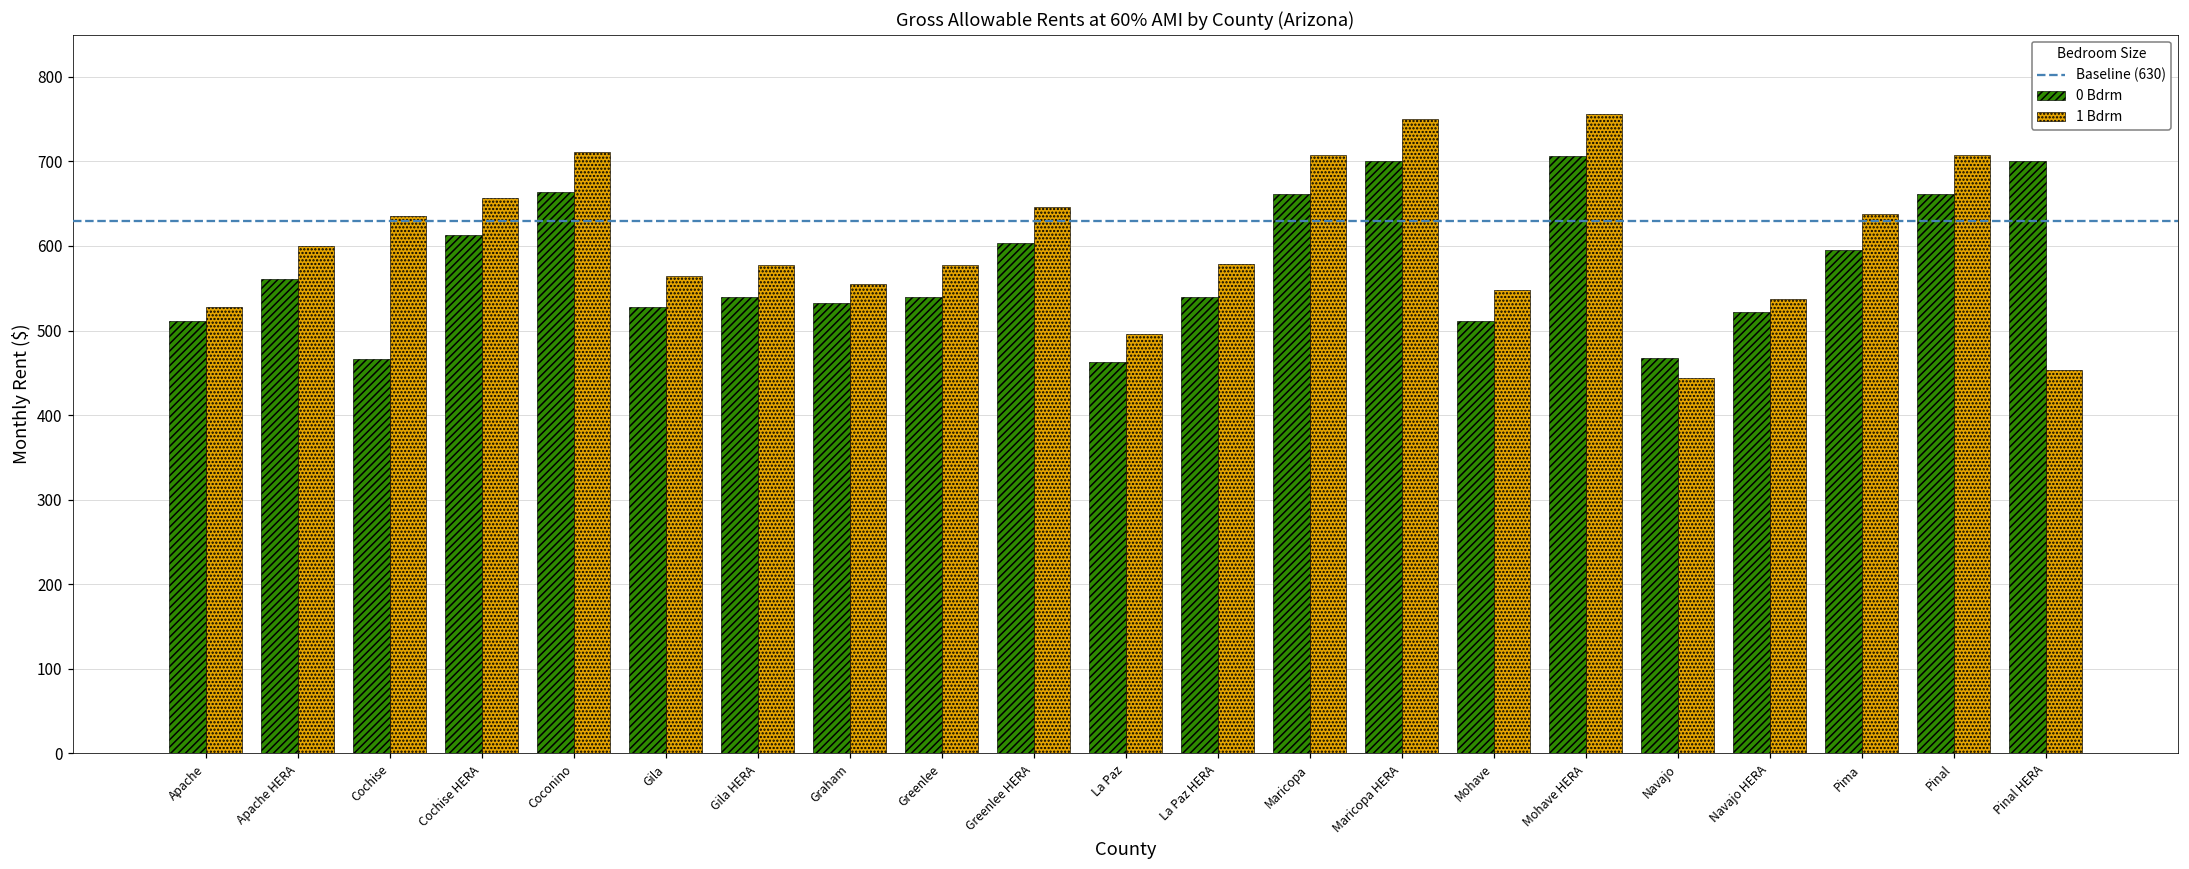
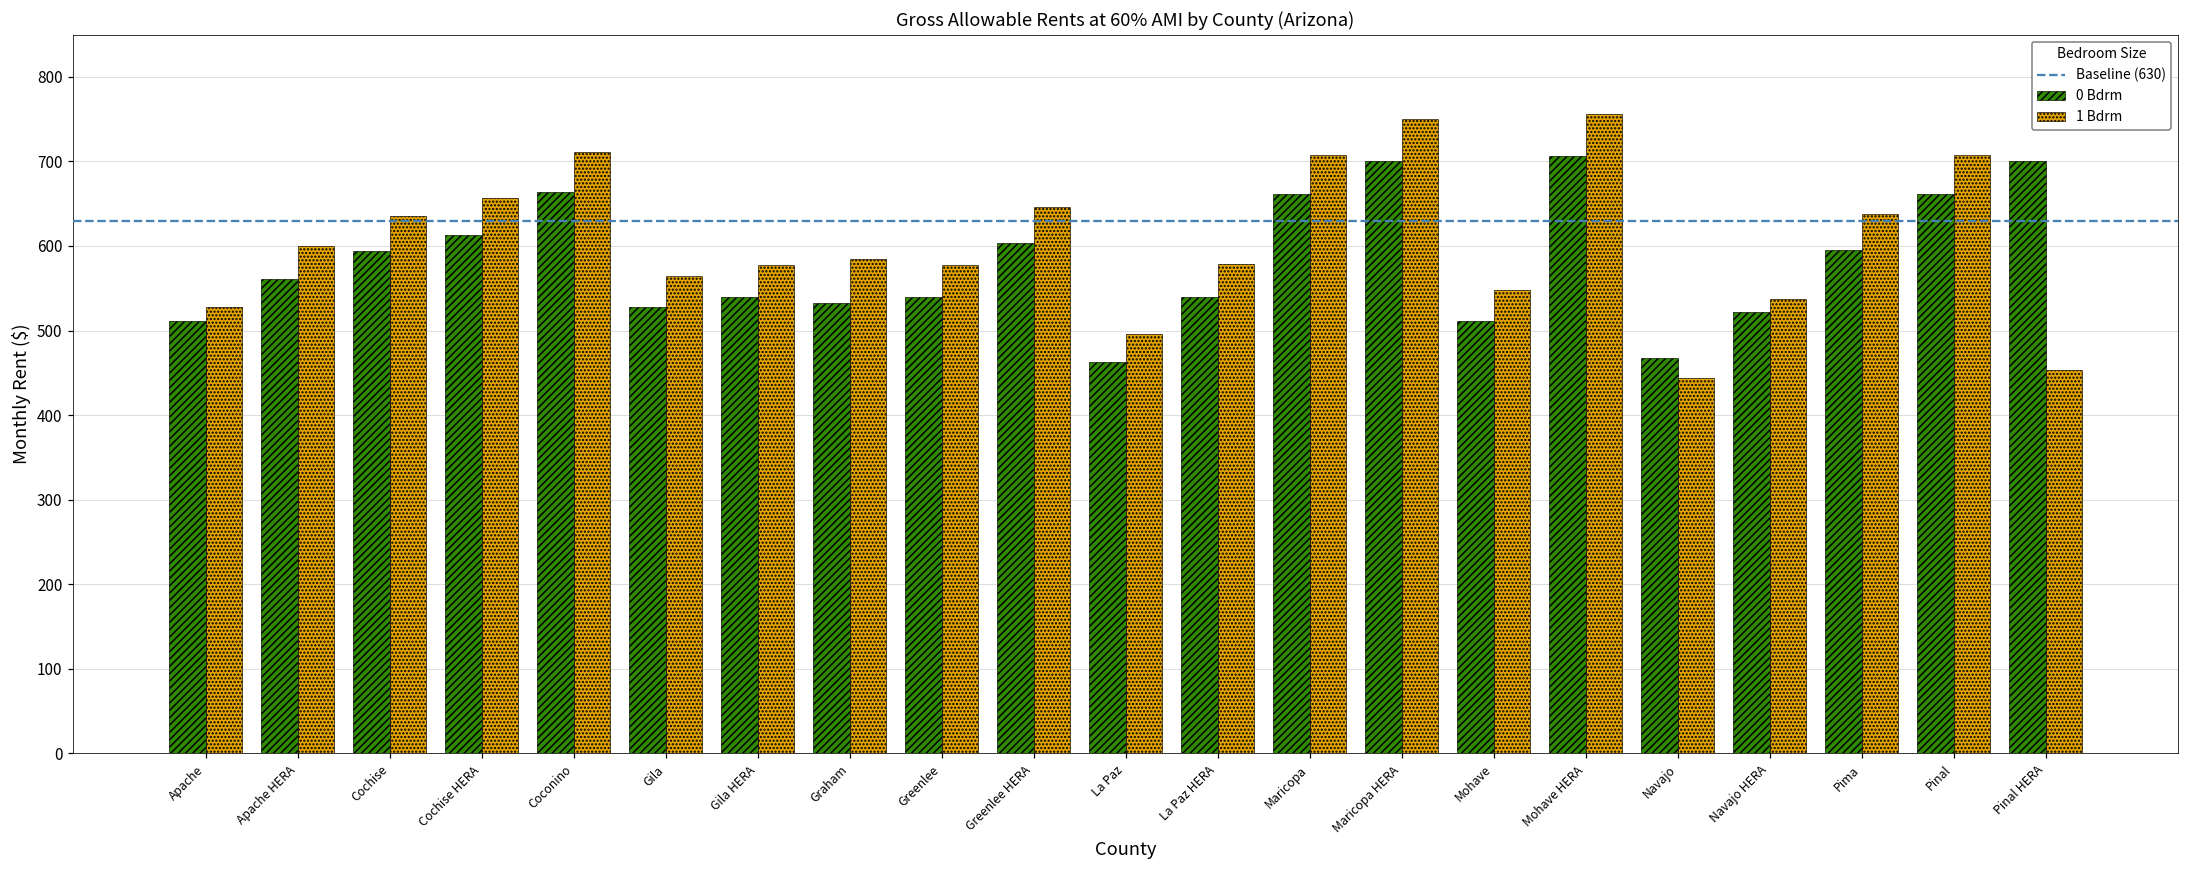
  {
    "0 Bdrm": {
      "Apache": 510,
      "Apache HERA": 560,
-     "Cochise": 470,
+     "Cochise": 590,
      "Cochise HERA": 610,
      "Coconino": 660,
      "Gila": 530,
      "Gila HERA": 540,
      "Graham": 530,
      "Greenlee": 540,
      "Greenlee HERA": 600,
      "La Paz": 460,
      "La Paz HERA": 540,
      "Maricopa": 660,
      "Maricopa HERA": 700,
      "Mohave": 510,
      "Mohave HERA": 710,
      "Navajo": 470,
      "Navajo HERA": 520,
      "Pima": 600,
      "Pinal": 660,
      "Pinal HERA": 700
    },
    "1 Bdrm": {
      "Apache": 530,
      "Apache HERA": 600,
      "Cochise": 640,
      "Cochise HERA": 660,
      "Coconino": 710,
      "Gila": 570,
      "Gila HERA": 580,
-     "Graham": 560,
+     "Graham": 590,
      "Greenlee": 580,
      "Greenlee HERA": 650,
      "La Paz": 500,
      "La Paz HERA": 580,
      "Maricopa": 710,
      "Maricopa HERA": 750,
      "Mohave": 550,
      "Mohave HERA": 760,
      "Navajo": 440,
      "Navajo HERA": 540,
      "Pima": 640,
      "Pinal": 710,
      "Pinal HERA": 450
    }
  }
